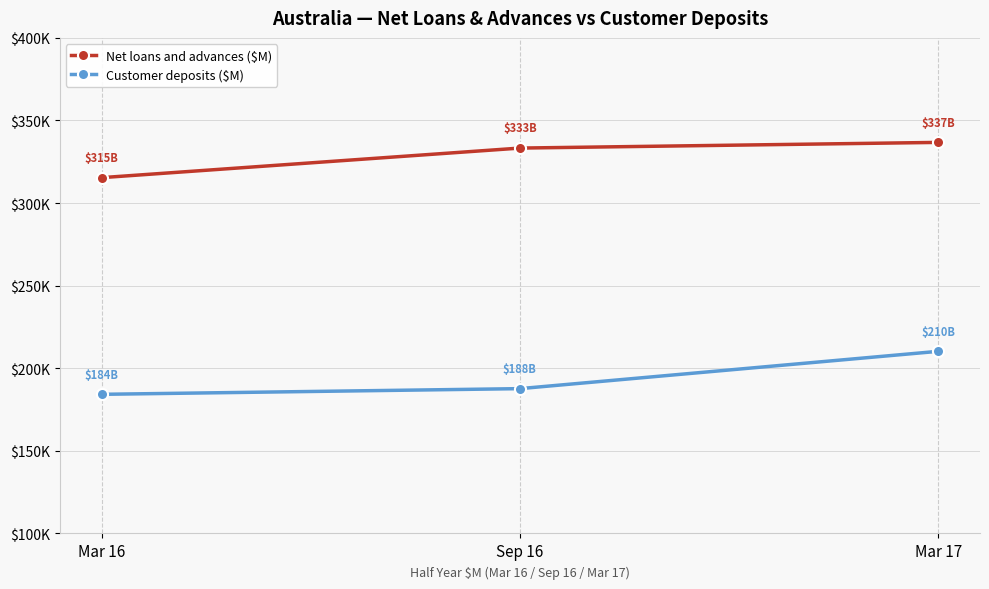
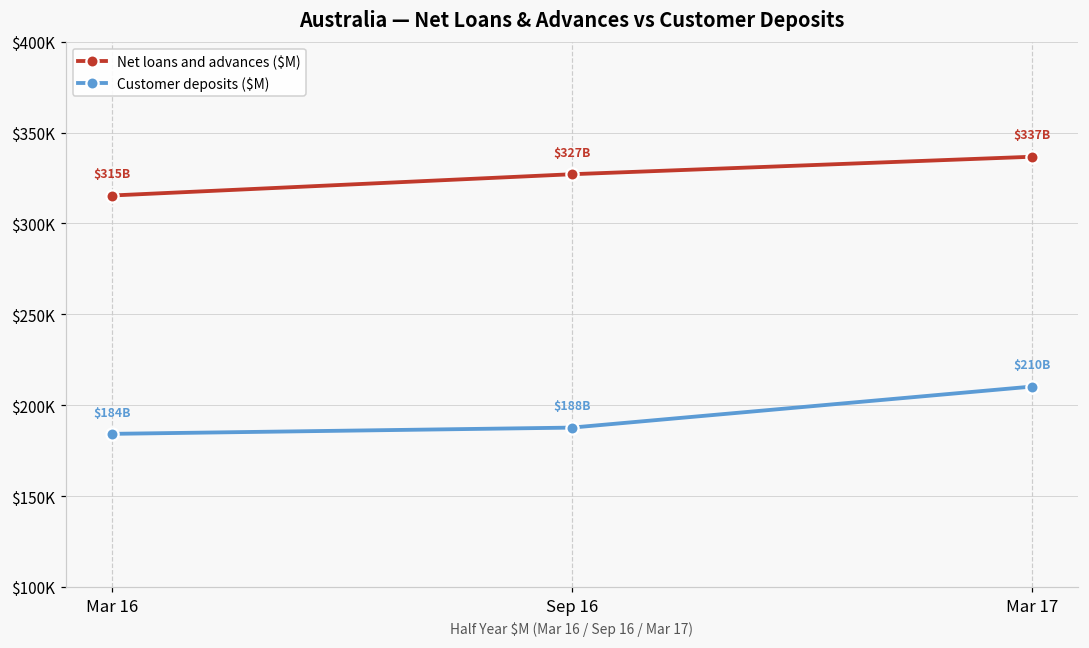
  {
    "Net loans and advances ($M)": {
      "Mar 16": "$315B",
-     "Sep 16": "$333B",
+     "Sep 16": "$327B",
      "Mar 17": "$337B"
    },
    "Customer deposits ($M)": {
      "Mar 16": "$184B",
      "Sep 16": "$188B",
      "Mar 17": "$210B"
    }
  }
